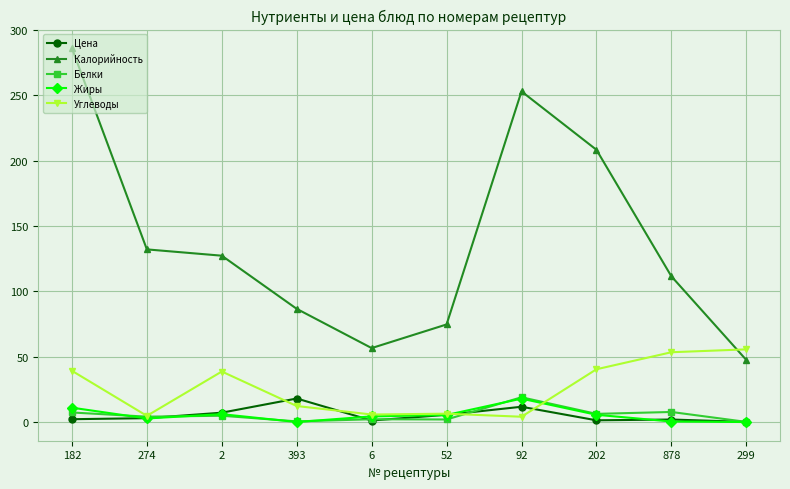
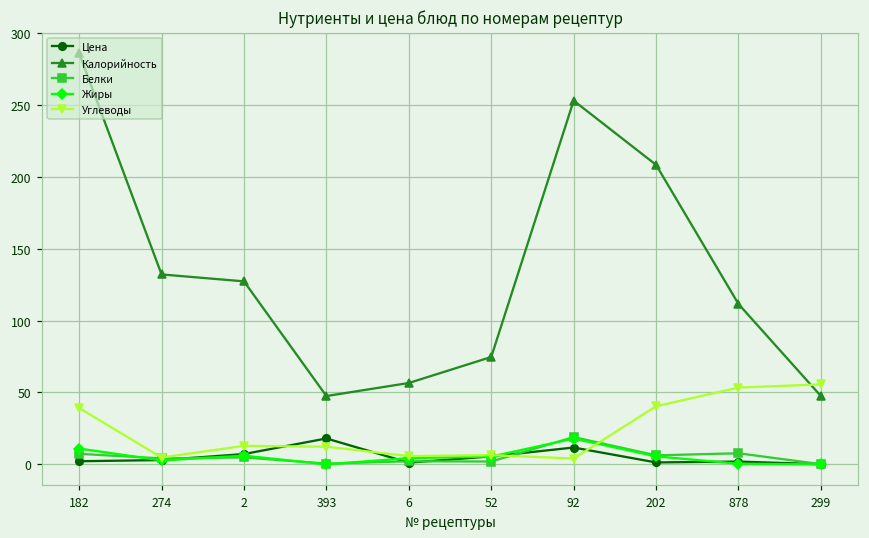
  {
    "Цена": {
      "182": 2,
      "393": 18,
      "92": 12,
      "202": 1
    },
    "Калорийность": {
      "274": 132,
      "2": 127,
-     "393": 87,
+     "393": 48,
      "6": 57,
      "52": 75,
      "92": 253,
      "202": 208,
      "878": 112,
      "299": 48
    },
    "Белки": {
      "182": 7,
      "52": 2,
      "878": 8
    },
    "Жиры": {
      "182": 11
    },
    "Углеводы": {
      "182": 39,
-     "2": 39,
+     "2": 13,
      "393": 12,
      "92": 4,
      "202": 40,
      "878": 53,
      "299": 56
    }
  }
